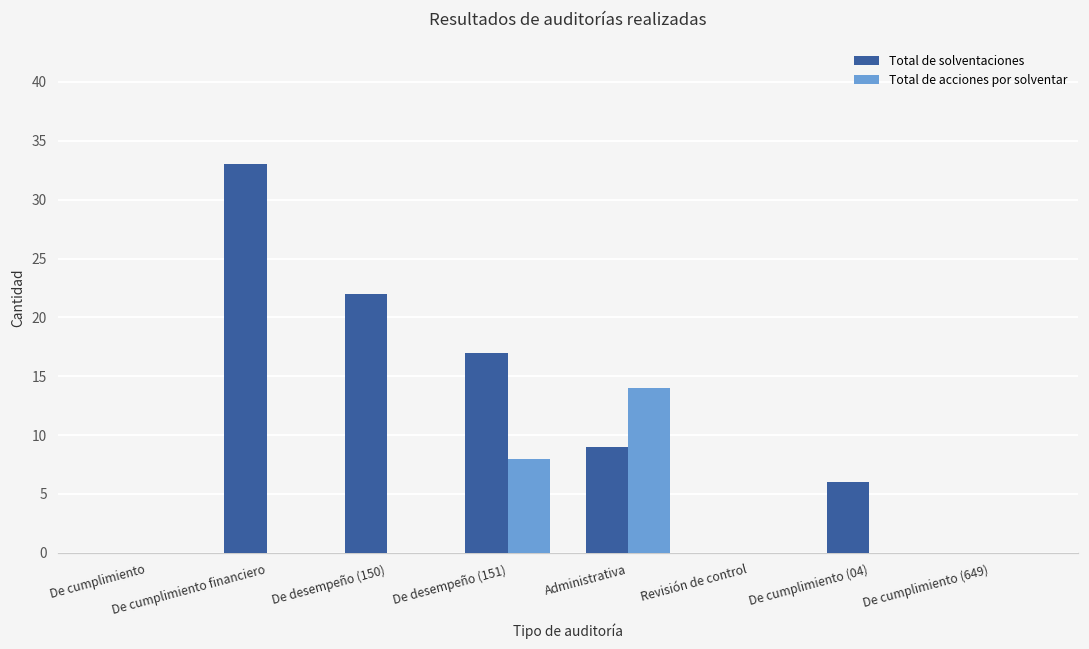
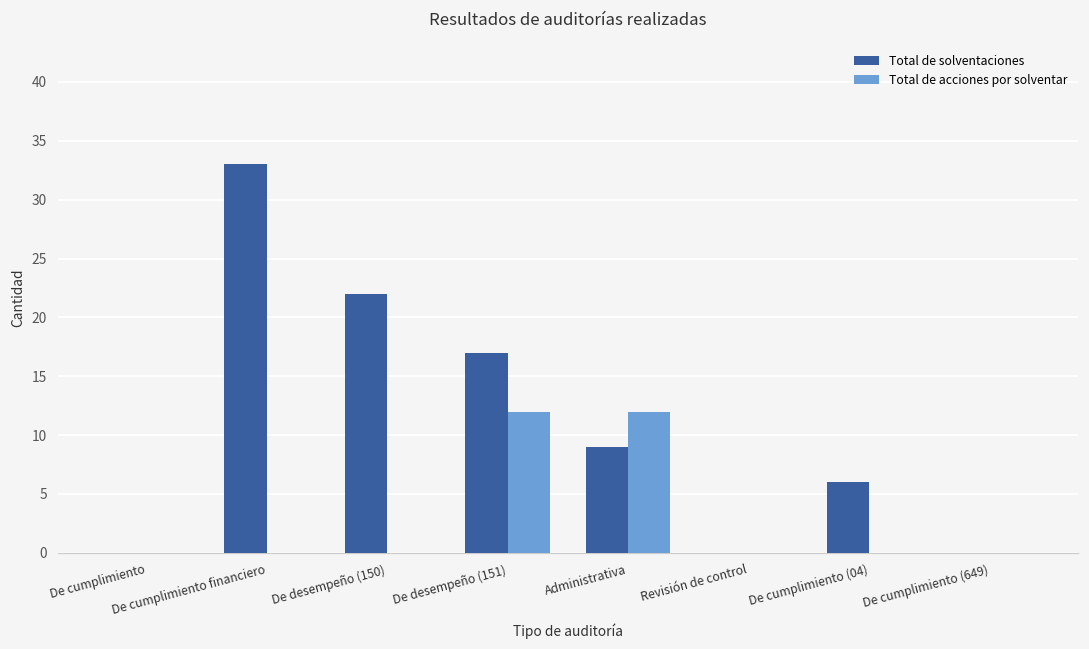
  {
    "Total de solventaciones": {
      "De cumplimiento": 0,
      "De cumplimiento financiero": 33,
      "De desempeño (150)": 22,
      "De desempeño (151)": 17,
      "Administrativa": 9,
      "Revisión de control": 0,
      "De cumplimiento (04)": 6,
      "De cumplimiento (649)": 0
    },
    "Total de acciones por solventar": {
      "De cumplimiento": 0,
      "De cumplimiento financiero": 0,
      "De desempeño (150)": 0,
-     "De desempeño (151)": 8,
-     "Administrativa": 14,
+     "De desempeño (151)": 12,
+     "Administrativa": 12,
      "Revisión de control": 0,
      "De cumplimiento (04)": 0,
      "De cumplimiento (649)": 0
    }
  }
